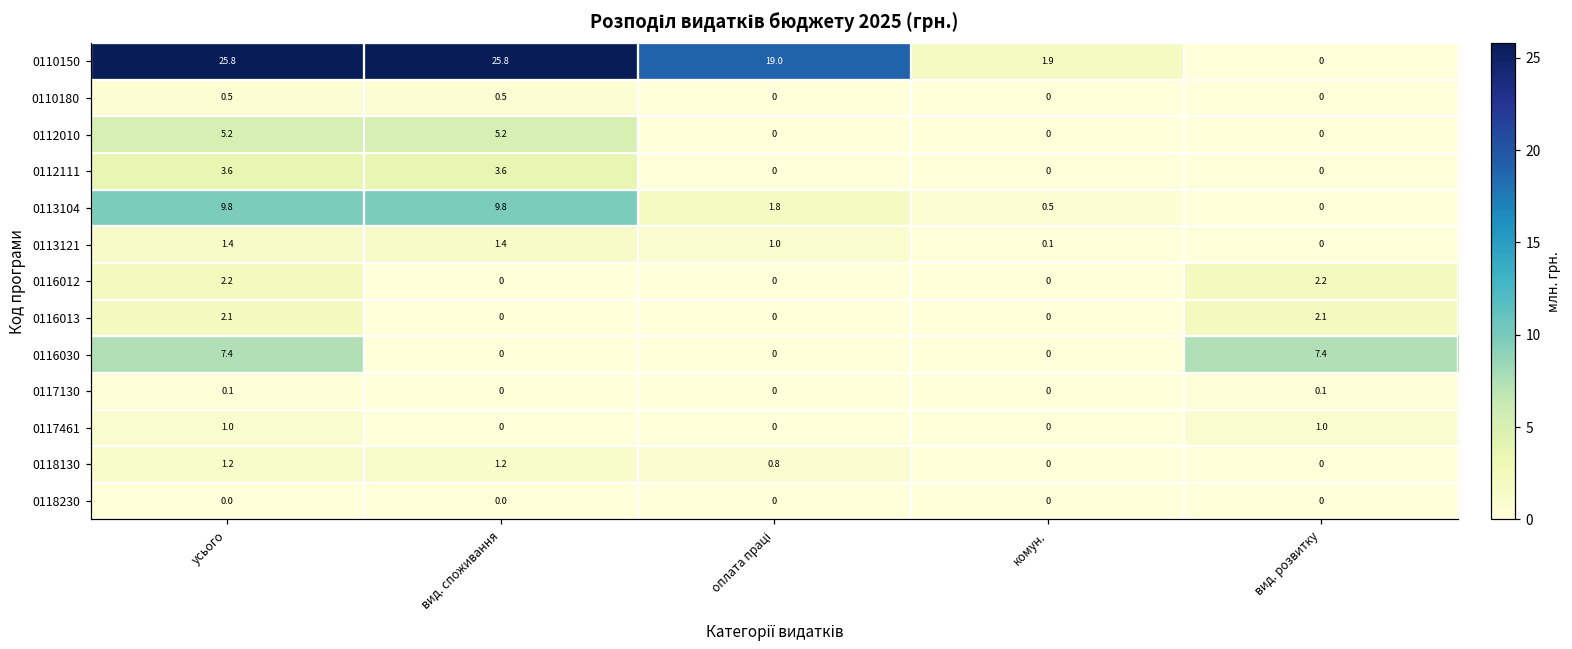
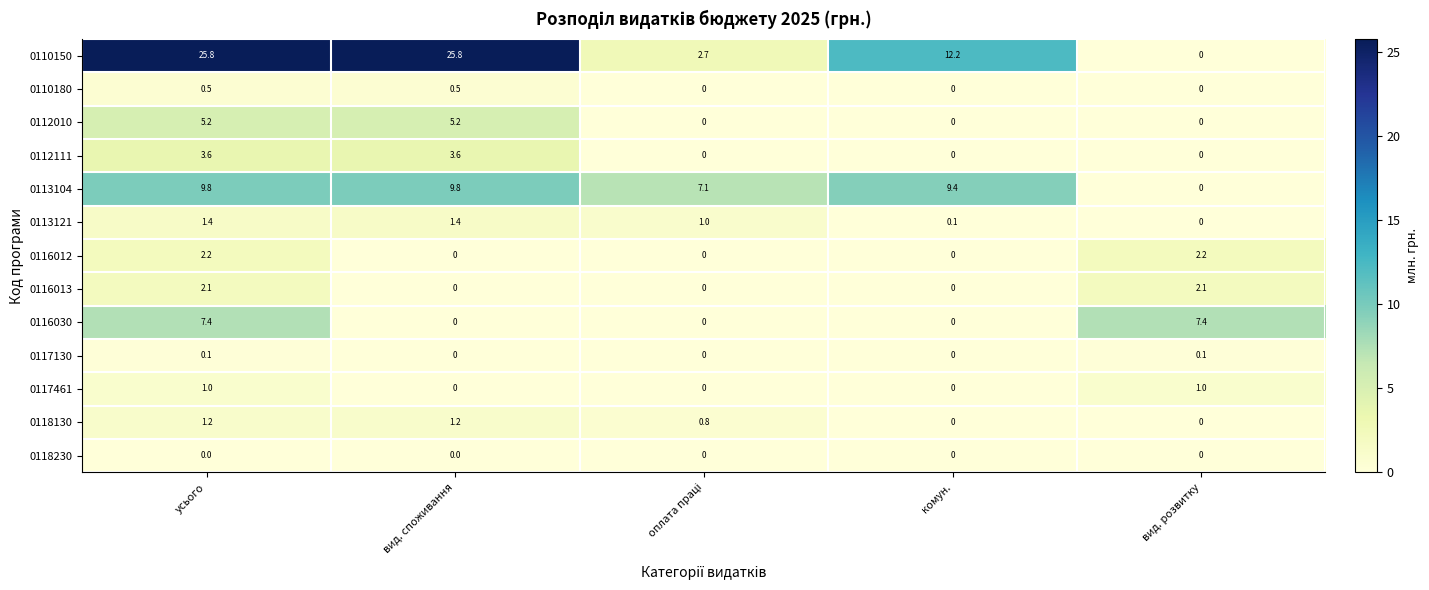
  {
    "0110150": {
      "усього": 25.8,
      "вид. споживання": 25.8,
-     "оплата праці": 19.0,
-     "комун.": 1.9,
+     "оплата праці": 2.7,
+     "комун.": 12.2,
      "вид. розвитку": 0
    },
    "0110180": {
      "усього": 0.5,
      "вид. споживання": 0.5,
      "оплата праці": 0,
      "комун.": 0,
      "вид. розвитку": 0
    },
    "0112010": {
      "усього": 5.2,
      "вид. споживання": 5.2,
      "оплата праці": 0,
      "комун.": 0,
      "вид. розвитку": 0
    },
    "0112111": {
      "усього": 3.6,
      "вид. споживання": 3.6,
      "оплата праці": 0,
      "комун.": 0,
      "вид. розвитку": 0
    },
    "0113104": {
      "усього": 9.8,
      "вид. споживання": 9.8,
-     "оплата праці": 1.8,
-     "комун.": 0.5,
+     "оплата праці": 7.1,
+     "комун.": 9.4,
      "вид. розвитку": 0
    },
    "0113121": {
      "усього": 1.4,
      "вид. споживання": 1.4,
      "оплата праці": 1.0,
      "комун.": 0.1,
      "вид. розвитку": 0
    },
    "0116012": {
      "усього": 2.2,
      "вид. споживання": 0,
      "оплата праці": 0,
      "комун.": 0,
      "вид. розвитку": 2.2
    },
    "0116013": {
      "усього": 2.1,
      "вид. споживання": 0,
      "оплата праці": 0,
      "комун.": 0,
      "вид. розвитку": 2.1
    },
    "0116030": {
      "усього": 7.4,
      "вид. споживання": 0,
      "оплата праці": 0,
      "комун.": 0,
      "вид. розвитку": 7.4
    },
    "0117130": {
      "усього": 0.1,
      "вид. споживання": 0,
      "оплата праці": 0,
      "комун.": 0,
      "вид. розвитку": 0.1
    },
    "0117461": {
      "усього": 1.0,
      "вид. споживання": 0,
      "оплата праці": 0,
      "комун.": 0,
      "вид. розвитку": 1.0
    },
    "0118130": {
      "усього": 1.2,
      "вид. споживання": 1.2,
      "оплата праці": 0.8,
      "комун.": 0,
      "вид. розвитку": 0
    },
    "0118230": {
      "усього": 0.0,
      "вид. споживання": 0.0,
      "оплата праці": 0,
      "комун.": 0,
      "вид. розвитку": 0
    }
  }
